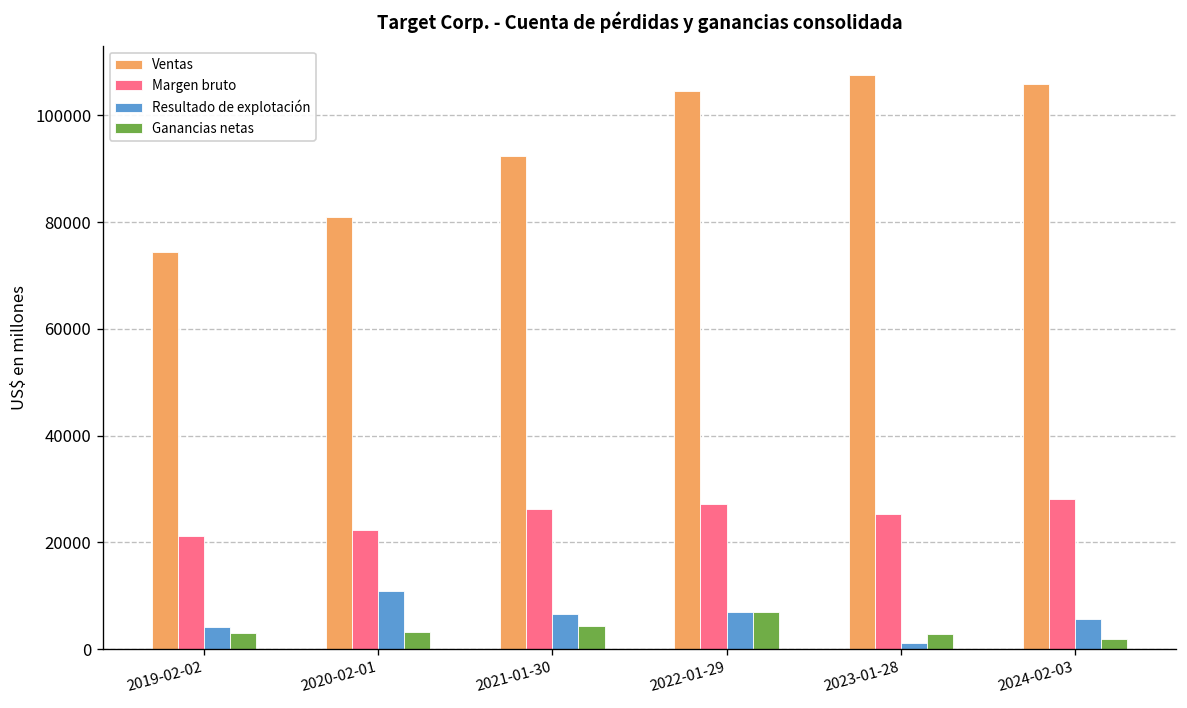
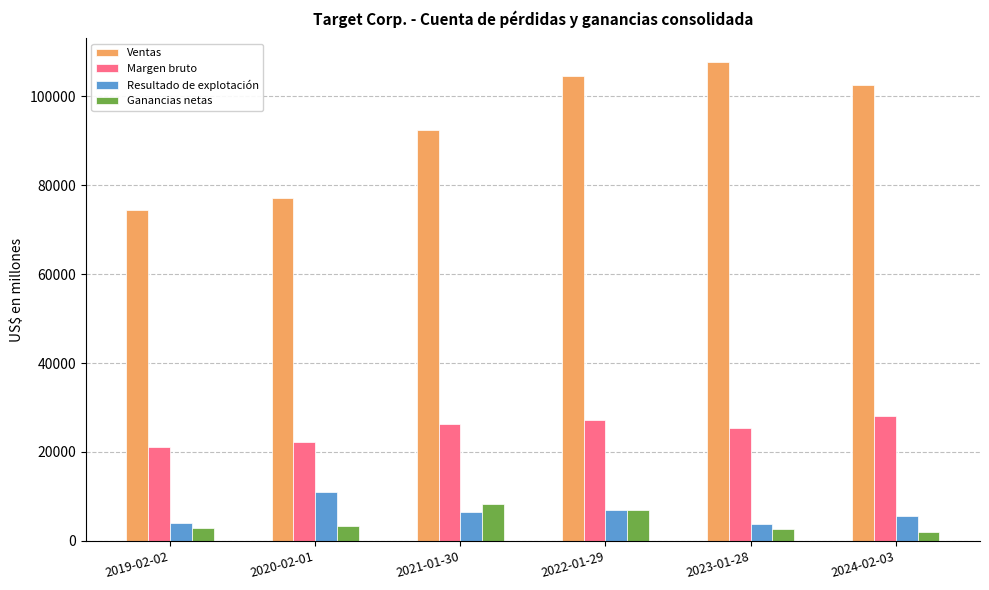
  {
    "Ventas": {
      "2019-02-02": 74000,
-     "2020-02-01": 81000,
+     "2020-02-01": 77000,
      "2021-01-30": 92000,
      "2022-01-29": 105000,
      "2023-01-28": 108000,
-     "2024-02-03": 106000
+     "2024-02-03": 103000
    },
    "Margen bruto": {
      "2019-02-02": 21000,
      "2020-02-01": 22000,
      "2021-01-30": 26000,
      "2022-01-29": 27000,
      "2023-01-28": 25000,
      "2024-02-03": 28000
    },
    "Resultado de explotación": {
      "2019-02-02": 4000,
      "2020-02-01": 11000,
      "2021-01-30": 7000,
      "2022-01-29": 7000,
-     "2023-01-28": 1000,
+     "2023-01-28": 4000,
      "2024-02-03": 6000
    },
    "Ganancias netas": {
      "2019-02-02": 3000,
      "2020-02-01": 3000,
-     "2021-01-30": 4000,
+     "2021-01-30": 8000,
      "2022-01-29": 7000,
      "2023-01-28": 3000,
      "2024-02-03": 2000
    }
  }
